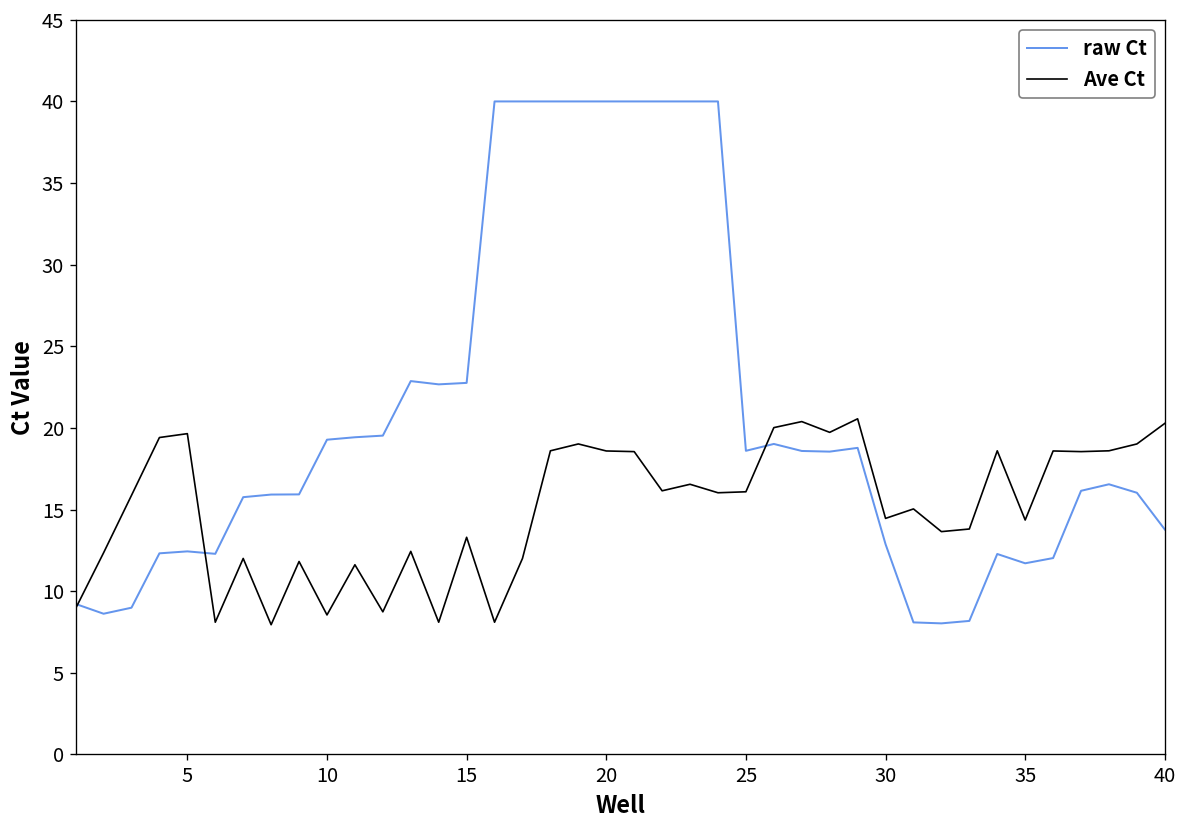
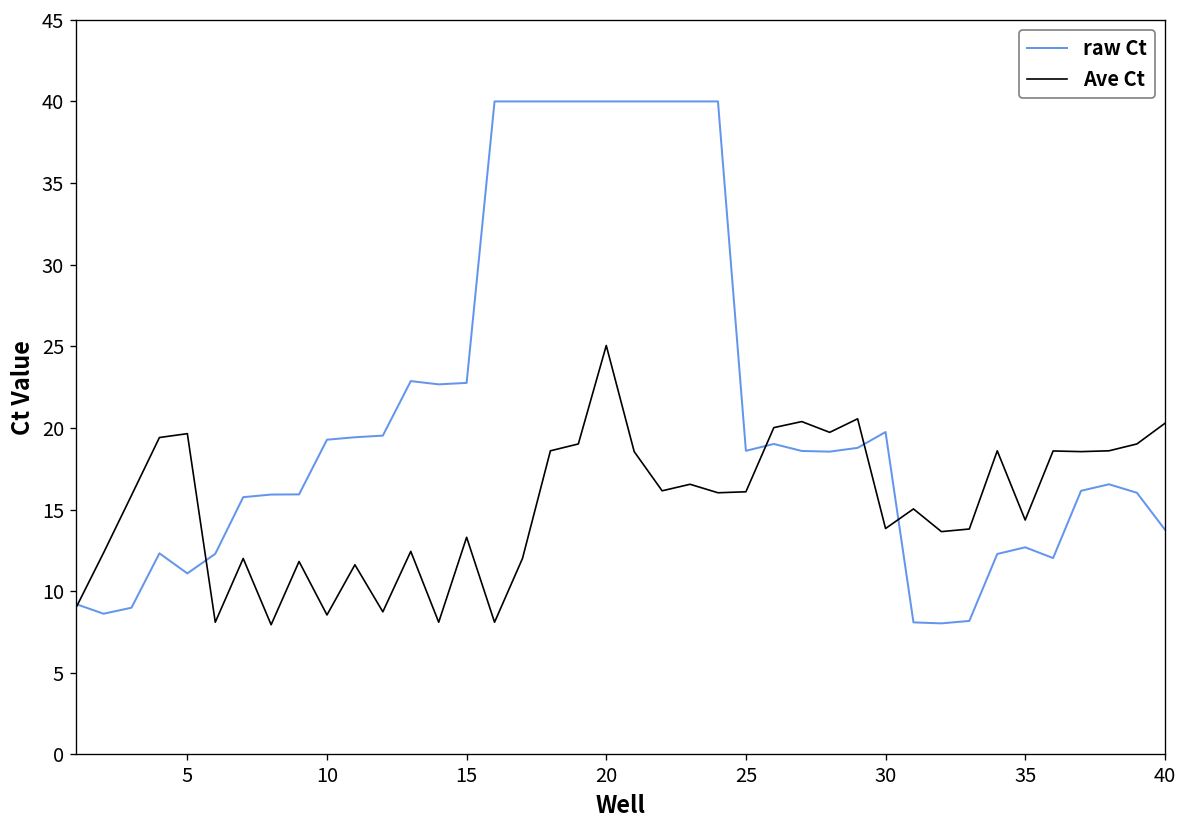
  {
    "raw Ct": {
-     "5": 12.4,
+     "5": 11.1,
      "10": 19.3,
      "15": 22.8,
      "20": 40.0,
      "25": 18.6,
-     "30": 12.9,
-     "35": 11.7,
+     "30": 19.8,
+     "35": 12.7,
      "40": 13.8
    },
    "Ave Ct": {
      "5": 19.7,
      "10": 8.5,
      "15": 13.3,
-     "20": 18.6,
+     "20": 25.1,
      "25": 16.1,
-     "30": 14.5,
+     "30": 13.8,
      "35": 14.4,
      "40": 20.3
    }
  }
